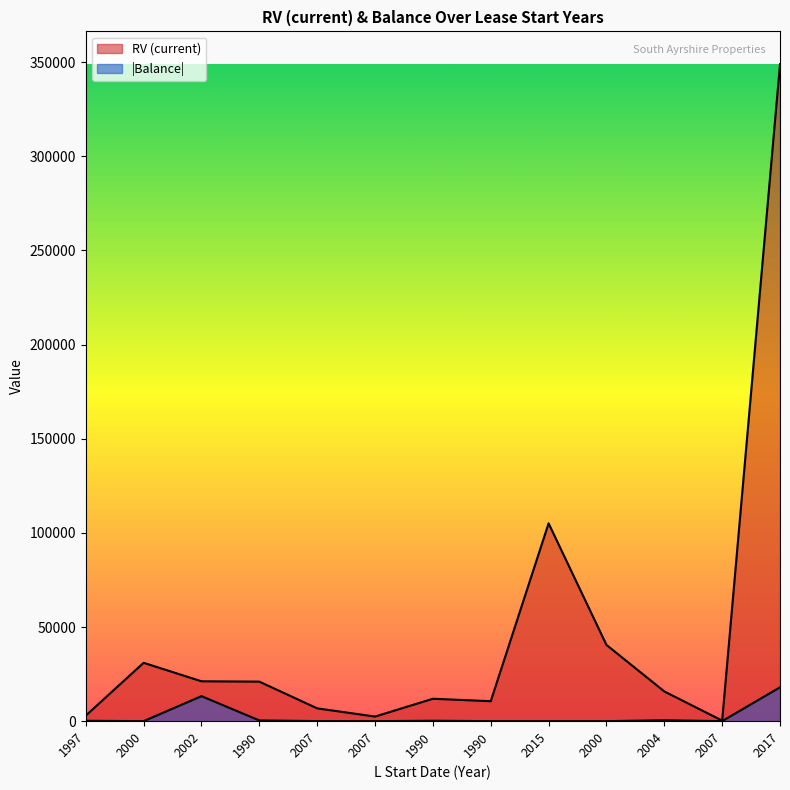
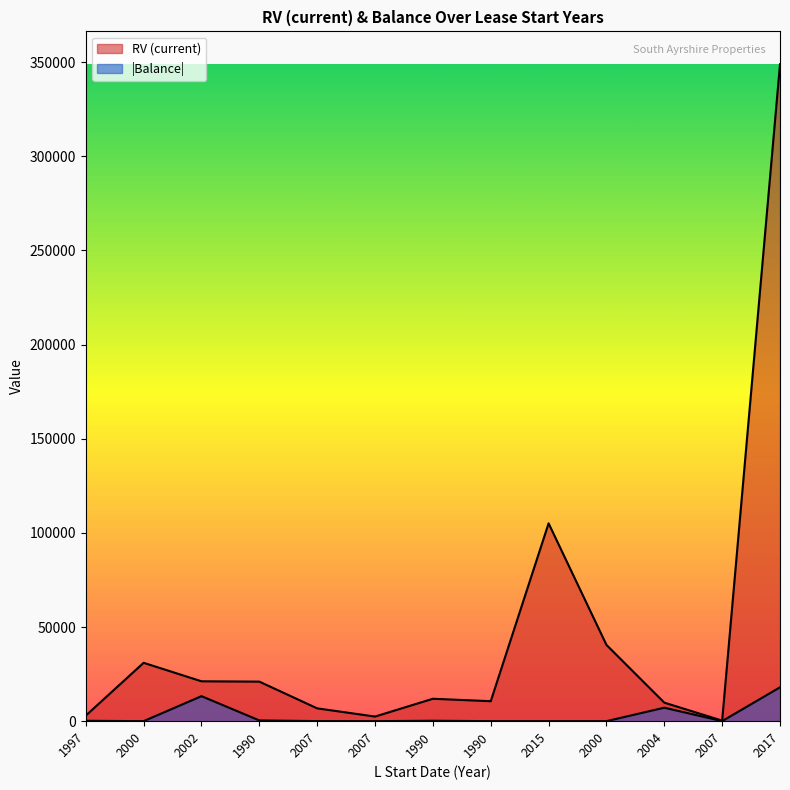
  {
    "RV (current)": {
      "1997": 3000,
      "2002": 21000,
      "2015": 105000,
-     "2004": 16000,
+     "2004": 10000,
      "2017": 349000
    },
    "|Balance|": {
      "1997": 0,
      "2002": 13000,
      "2015": 0,
-     "2004": 0,
+     "2004": 7000,
      "2017": 18000
    }
  }
